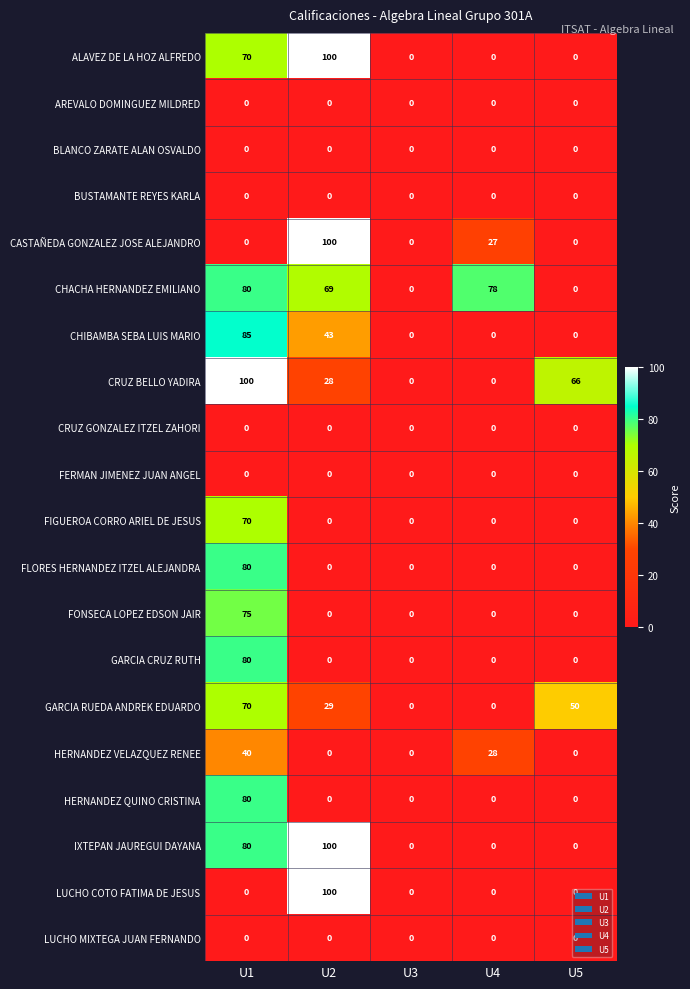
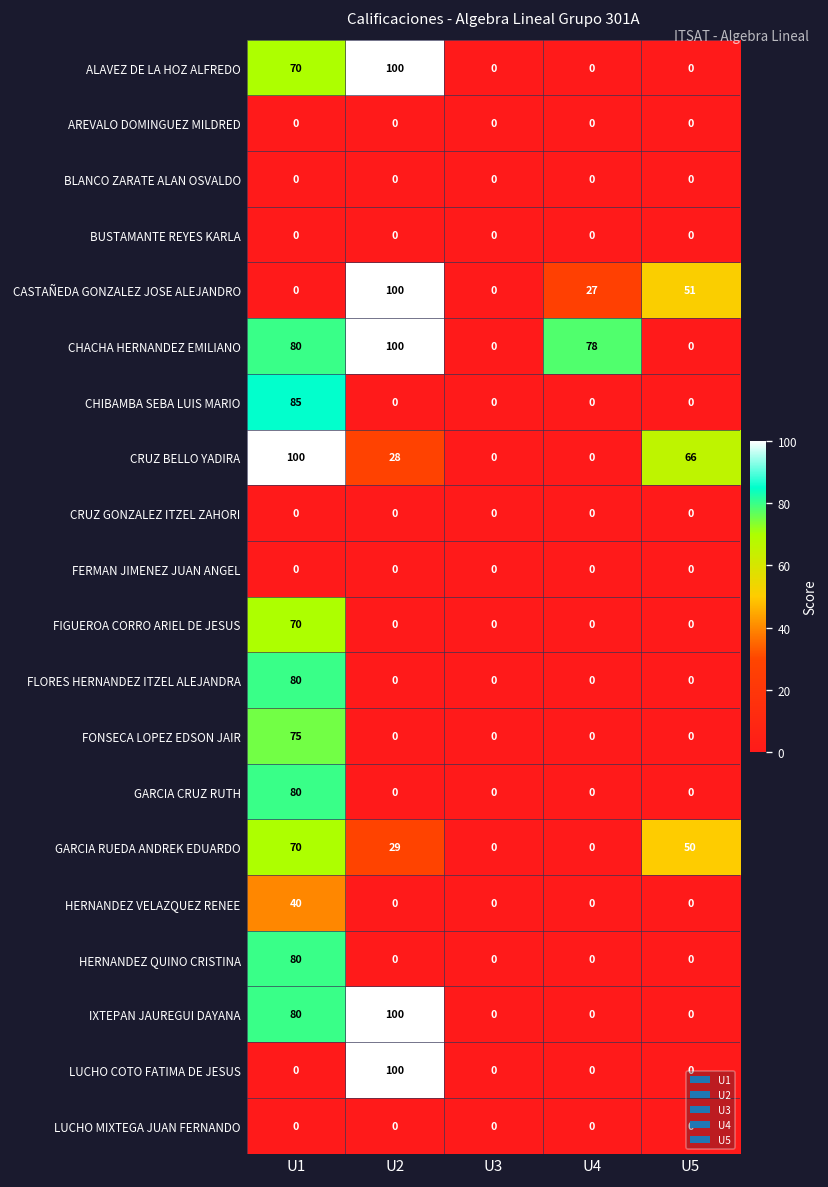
  {
    "ALAVEZ DE LA HOZ ALFREDO": {
      "U1": 70,
      "U2": 100,
      "U3": 0,
      "U4": 0,
      "U5": 0
    },
    "AREVALO DOMINGUEZ MILDRED": {
      "U1": 0,
      "U2": 0,
      "U3": 0,
      "U4": 0,
      "U5": 0
    },
    "BLANCO ZARATE ALAN OSVALDO": {
      "U1": 0,
      "U2": 0,
      "U3": 0,
      "U4": 0,
      "U5": 0
    },
    "BUSTAMANTE REYES KARLA": {
      "U1": 0,
      "U2": 0,
      "U3": 0,
      "U4": 0,
      "U5": 0
    },
    "CASTAÑEDA GONZALEZ JOSE ALEJANDRO": {
      "U1": 0,
      "U2": 100,
      "U3": 0,
      "U4": 27,
-     "U5": 0
+     "U5": 51
    },
    "CHACHA HERNANDEZ EMILIANO": {
      "U1": 80,
-     "U2": 69,
+     "U2": 100,
      "U3": 0,
      "U4": 78,
      "U5": 0
    },
    "CHIBAMBA SEBA LUIS MARIO": {
      "U1": 85,
-     "U2": 43,
+     "U2": 0,
      "U3": 0,
      "U4": 0,
      "U5": 0
    },
    "CRUZ BELLO YADIRA": {
      "U1": 100,
      "U2": 28,
      "U3": 0,
      "U4": 0,
      "U5": 66
    },
    "CRUZ GONZALEZ ITZEL ZAHORI": {
      "U1": 0,
      "U2": 0,
      "U3": 0,
      "U4": 0,
      "U5": 0
    },
    "FERMAN JIMENEZ JUAN ANGEL": {
      "U1": 0,
      "U2": 0,
      "U3": 0,
      "U4": 0,
      "U5": 0
    },
    "FIGUEROA CORRO ARIEL DE JESUS": {
      "U1": 70,
      "U2": 0,
      "U3": 0,
      "U4": 0,
      "U5": 0
    },
    "FLORES HERNANDEZ ITZEL ALEJANDRA": {
      "U1": 80,
      "U2": 0,
      "U3": 0,
      "U4": 0,
      "U5": 0
    },
    "FONSECA LOPEZ EDSON JAIR": {
      "U1": 75,
      "U2": 0,
      "U3": 0,
      "U4": 0,
      "U5": 0
    },
    "GARCIA CRUZ RUTH": {
      "U1": 80,
      "U2": 0,
      "U3": 0,
      "U4": 0,
      "U5": 0
    },
    "GARCIA RUEDA ANDREK EDUARDO": {
      "U1": 70,
      "U2": 29,
      "U3": 0,
      "U4": 0,
      "U5": 50
    },
    "HERNANDEZ VELAZQUEZ RENEE": {
      "U1": 40,
      "U2": 0,
      "U3": 0,
-     "U4": 28,
+     "U4": 0,
      "U5": 0
    },
    "HERNANDEZ QUINO CRISTINA": {
      "U1": 80,
      "U2": 0,
      "U3": 0,
      "U4": 0,
      "U5": 0
    },
    "IXTEPAN JAUREGUI DAYANA": {
      "U1": 80,
      "U2": 100,
      "U3": 0,
      "U4": 0,
      "U5": 0
    },
    "LUCHO COTO FATIMA DE JESUS": {
      "U1": 0,
      "U2": 100,
      "U3": 0,
      "U4": 0
    },
    "LUCHO MIXTEGA JUAN FERNANDO": {
      "U1": 0,
      "U2": 0,
      "U3": 0,
      "U4": 0
    }
  }
